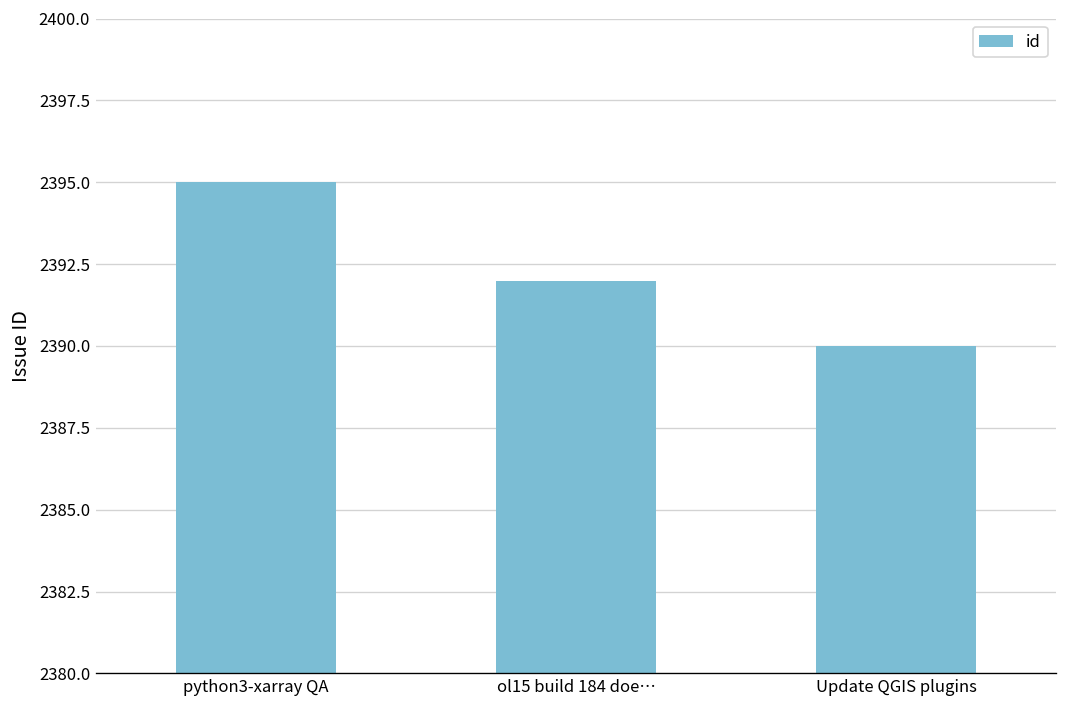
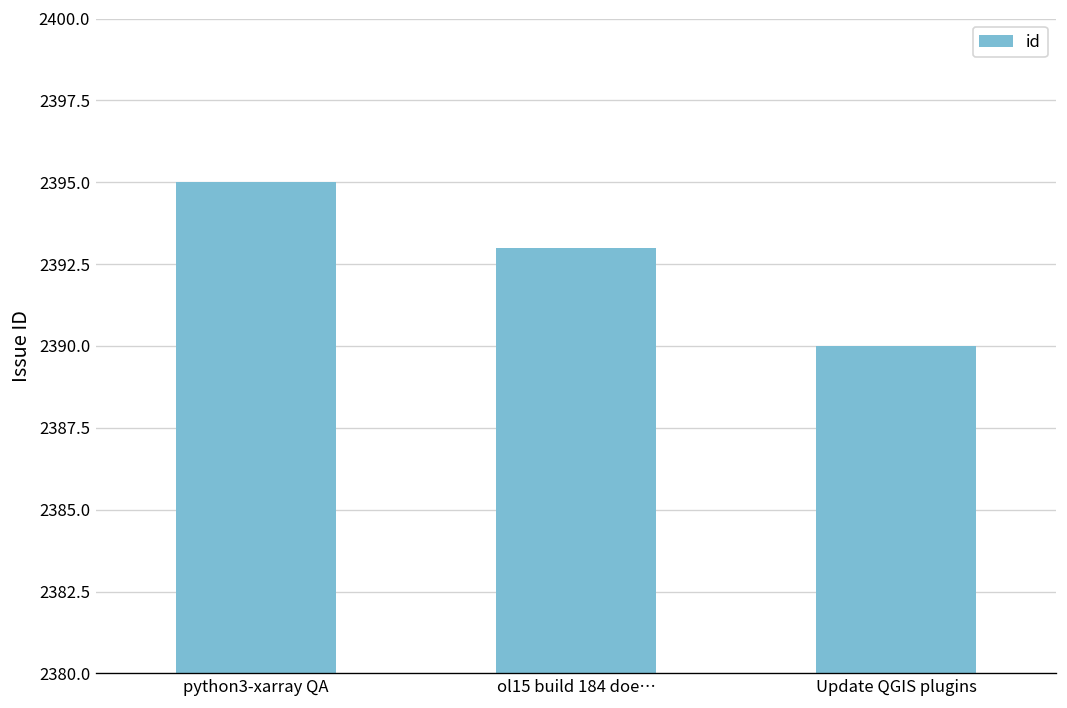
  {
    "python3-xarray QA": 2395,
-   "ol15 build 184 doe…": 2392,
+   "ol15 build 184 doe…": 2393,
    "Update QGIS plugins": 2390
  }
